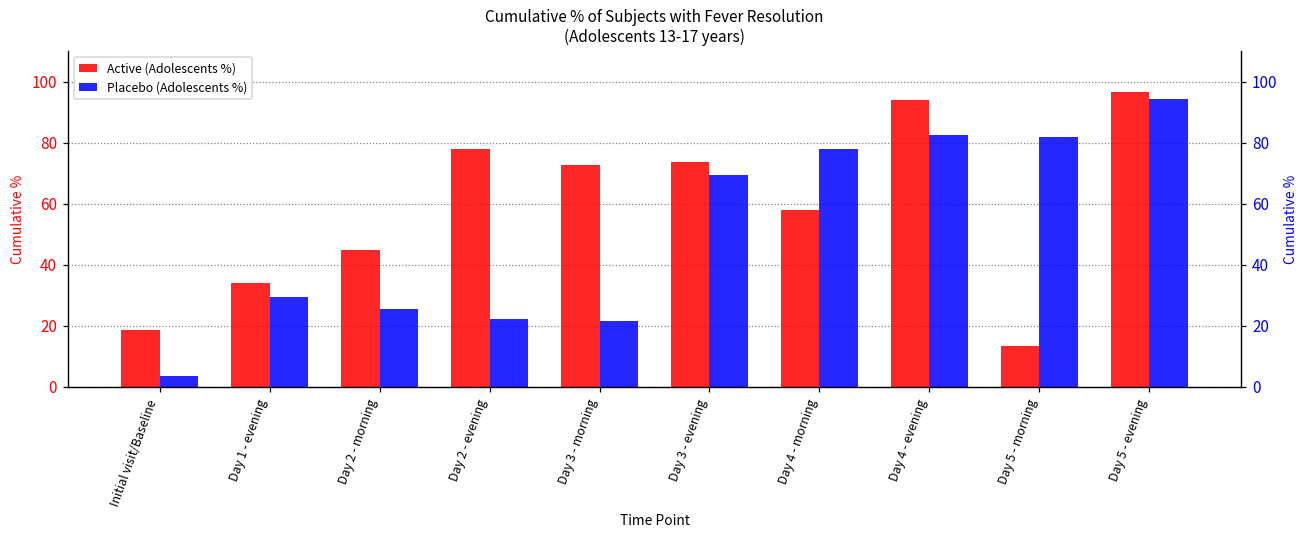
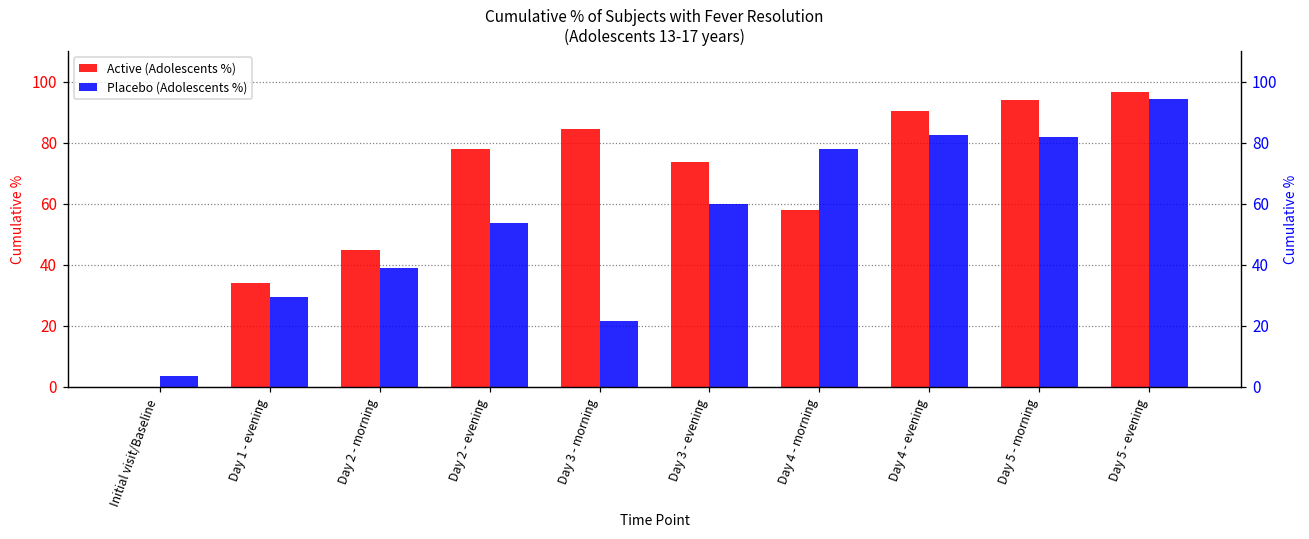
  {
    "Active (Adolescents %)": {
-     "Initial visit/Baseline": 19,
+     "Initial visit/Baseline": 0,
      "Day 1 - evening": 34,
      "Day 2 - morning": 45,
      "Day 2 - evening": 78,
-     "Day 3 - morning": 73,
+     "Day 3 - morning": 85,
      "Day 3 - evening": 74,
      "Day 4 - morning": 58,
-     "Day 4 - evening": 94,
-     "Day 5 - morning": 14,
+     "Day 4 - evening": 90,
+     "Day 5 - morning": 94,
      "Day 5 - evening": 97
    },
    "Placebo (Adolescents %)": {
      "Initial visit/Baseline": 4,
      "Day 1 - evening": 30,
-     "Day 2 - morning": 26,
-     "Day 2 - evening": 22,
+     "Day 2 - morning": 39,
+     "Day 2 - evening": 54,
      "Day 3 - morning": 22,
-     "Day 3 - evening": 69,
+     "Day 3 - evening": 60,
      "Day 4 - morning": 78,
      "Day 4 - evening": 82,
      "Day 5 - morning": 82,
      "Day 5 - evening": 94
    }
  }
